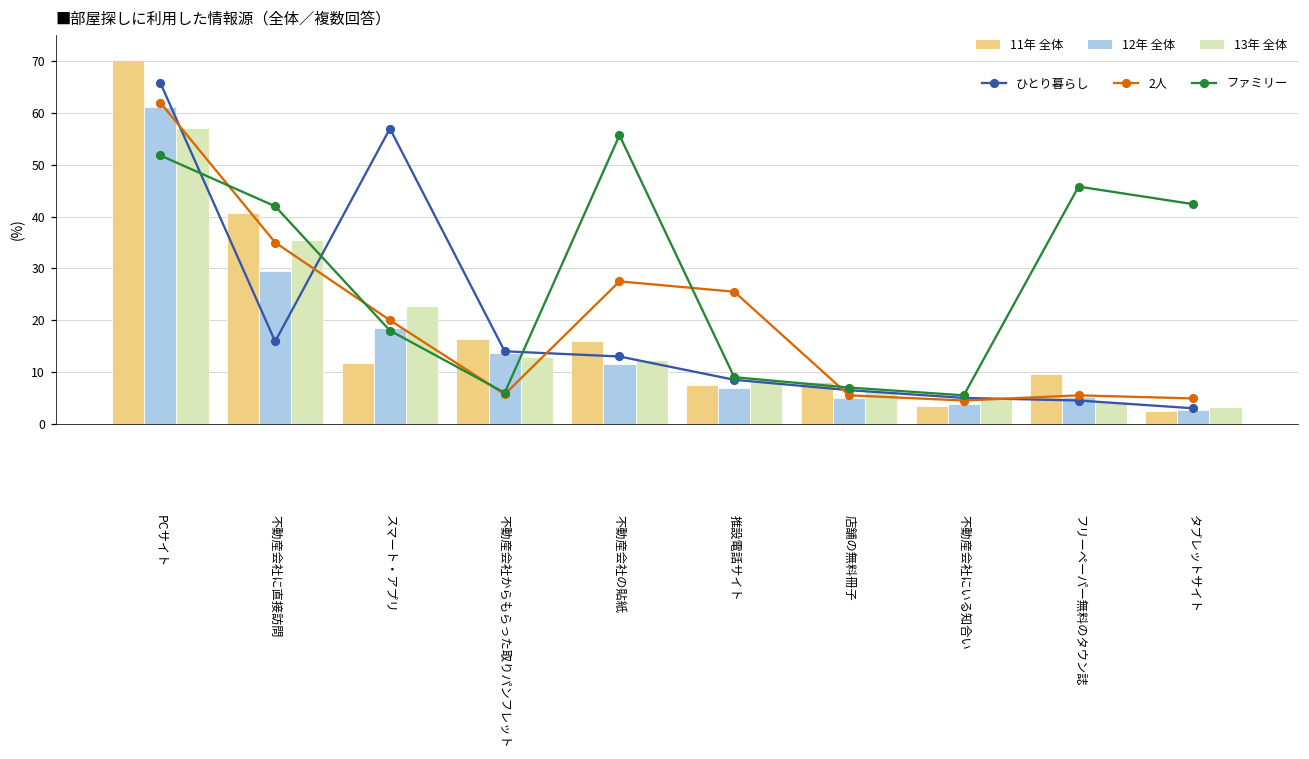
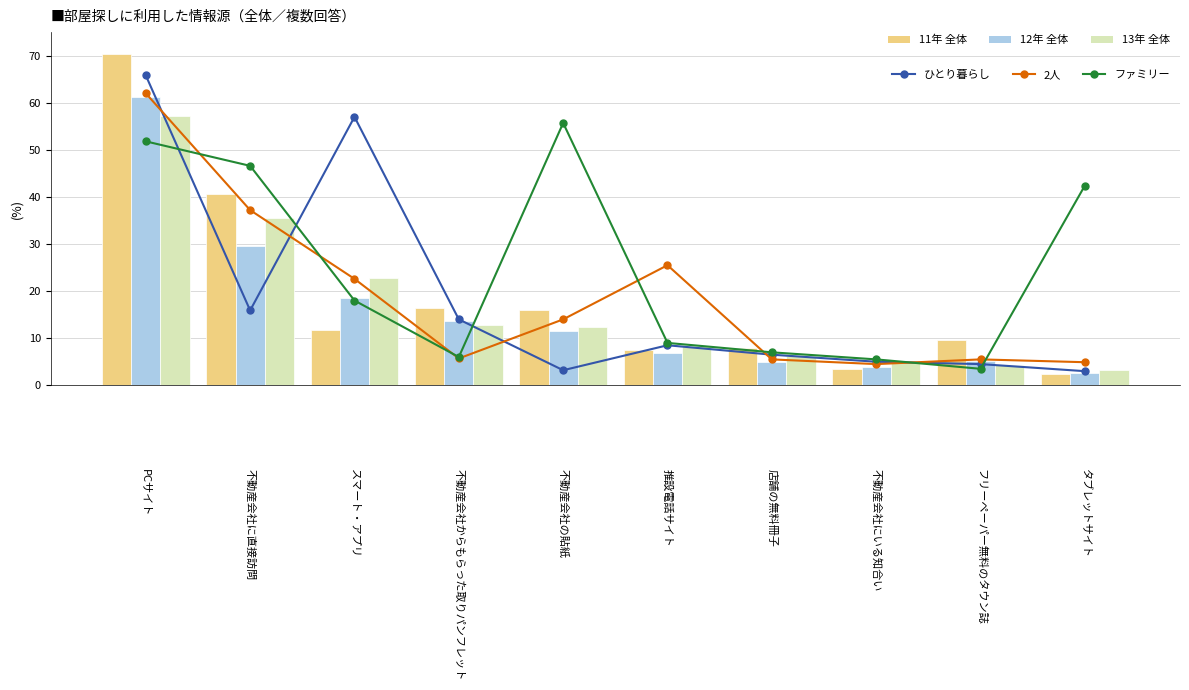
  {
    "ひとり暮らし": {
      "PCサイト": 66,
      "不動産会社に直接訪問": 16,
      "スマート・アプリ": 57,
      "不動産会社からもらった取りパンフレット": 14,
-     "不動産会社の貼紙": 13,
+     "不動産会社の貼紙": 3,
      "フリーペーパー無料のタウン誌": 5,
      "タブレットサイト": 3
    },
    "2人": {
      "PCサイト": 62,
-     "不動産会社に直接訪問": 35,
-     "スマート・アプリ": 20,
-     "不動産会社の貼紙": 28,
+     "不動産会社に直接訪問": 37,
+     "スマート・アプリ": 23,
+     "不動産会社の貼紙": 14,
      "推設電話サイト": 26,
      "店舗の無料冊子": 6,
      "フリーペーパー無料のタウン誌": 6,
      "タブレットサイト": 5
    },
    "ファミリー": {
      "PCサイト": 52,
-     "不動産会社に直接訪問": 42,
+     "不動産会社に直接訪問": 47,
      "スマート・アプリ": 18,
      "不動産会社の貼紙": 56,
-     "フリーペーパー無料のタウン誌": 46,
+     "フリーペーパー無料のタウン誌": 4,
      "タブレットサイト": 42
    }
  }
